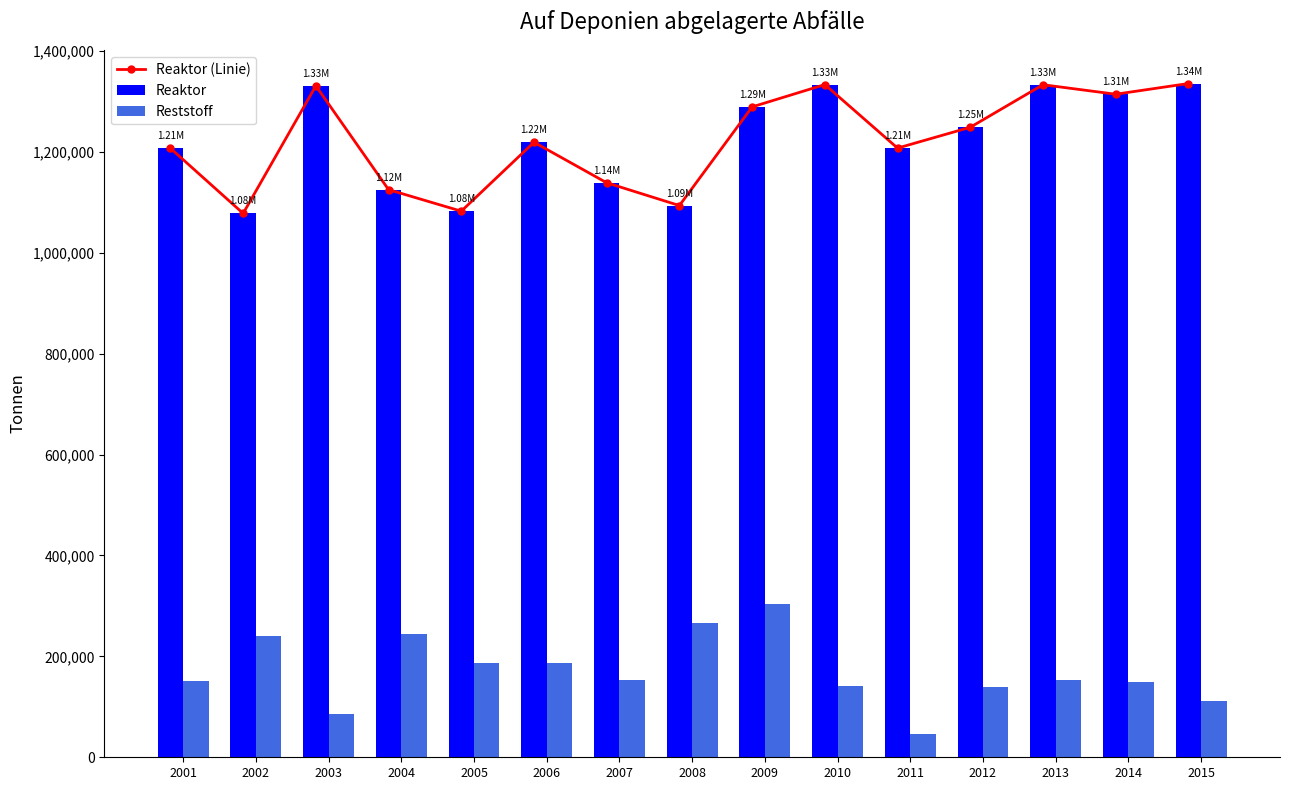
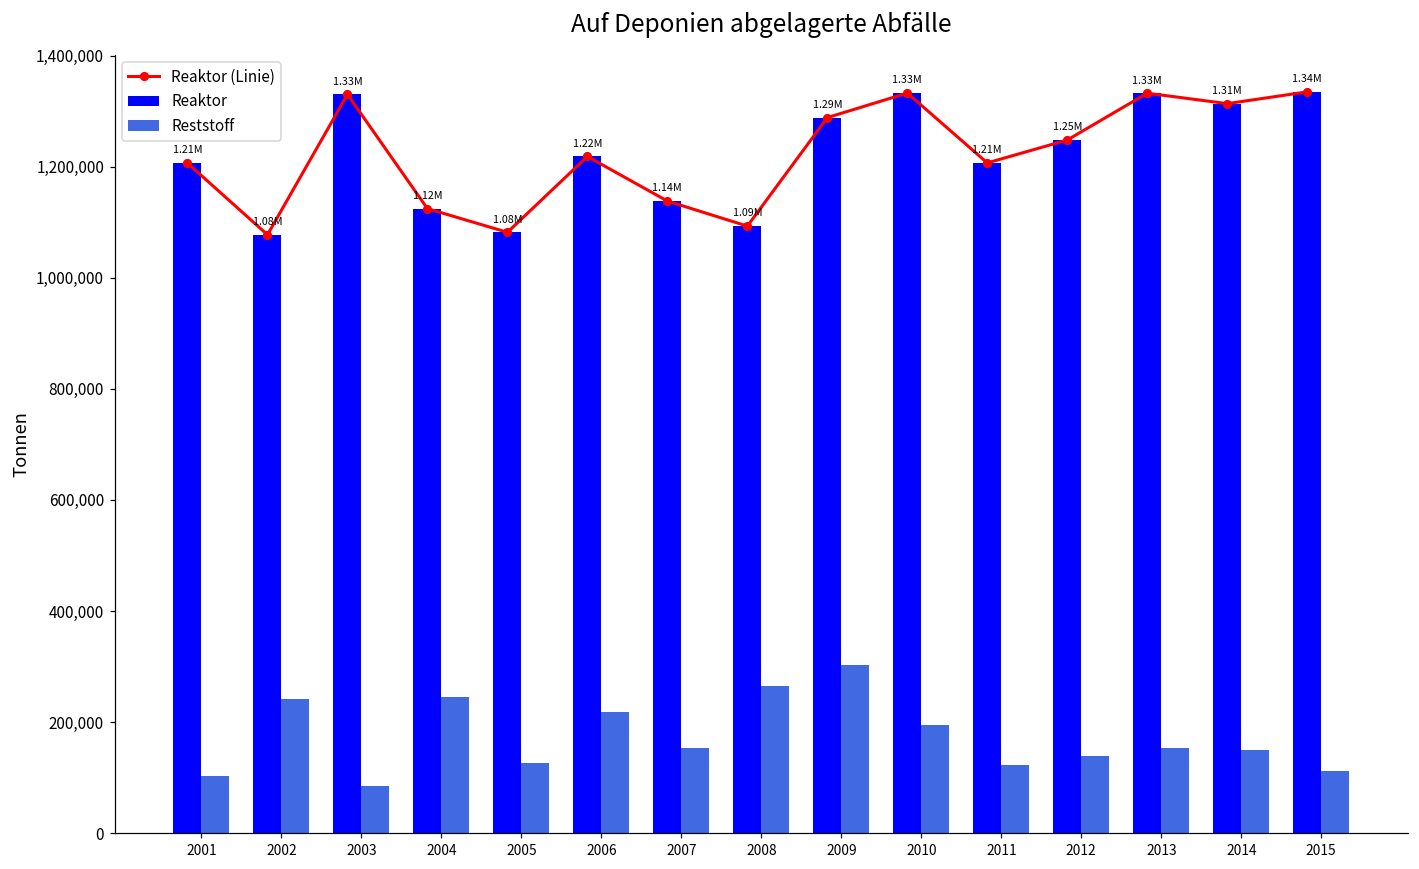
  {
    "Reaktor": {
      "2001": "1.21M",
      "2002": "1.08M",
      "2003": "1.33M",
      "2004": "1.12M",
      "2005": "1.08M",
      "2006": "1.22M",
      "2007": "1.14M",
      "2008": "1.09M",
      "2009": "1.29M",
      "2010": "1.33M",
      "2011": "1.21M",
      "2012": "1.25M",
      "2013": "1.33M",
      "2014": "1.31M",
      "2015": "1.34M"
    },
    "Reststoff": {
-     "2001": "150,000",
+     "2001": "100,000",
      "2002": "240,000",
      "2003": "90,000",
      "2004": "240,000",
-     "2005": "190,000",
-     "2006": "190,000",
+     "2005": "130,000",
+     "2006": "220,000",
      "2007": "150,000",
      "2008": "270,000",
      "2009": "300,000",
-     "2010": "140,000",
-     "2011": "50,000",
+     "2010": "190,000",
+     "2011": "120,000",
      "2012": "140,000",
      "2013": "150,000",
      "2014": "150,000",
      "2015": "110,000"
    }
  }
